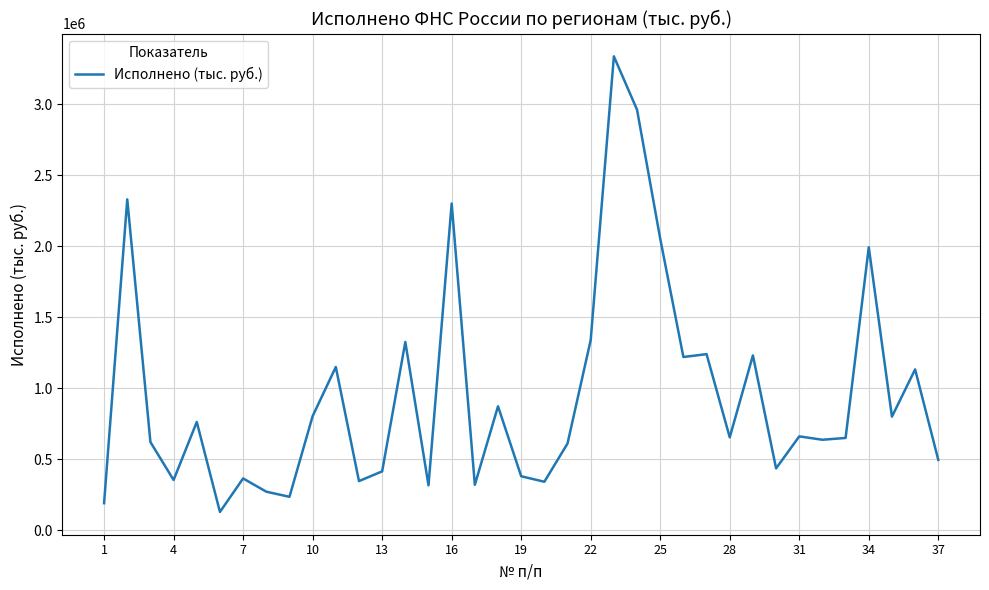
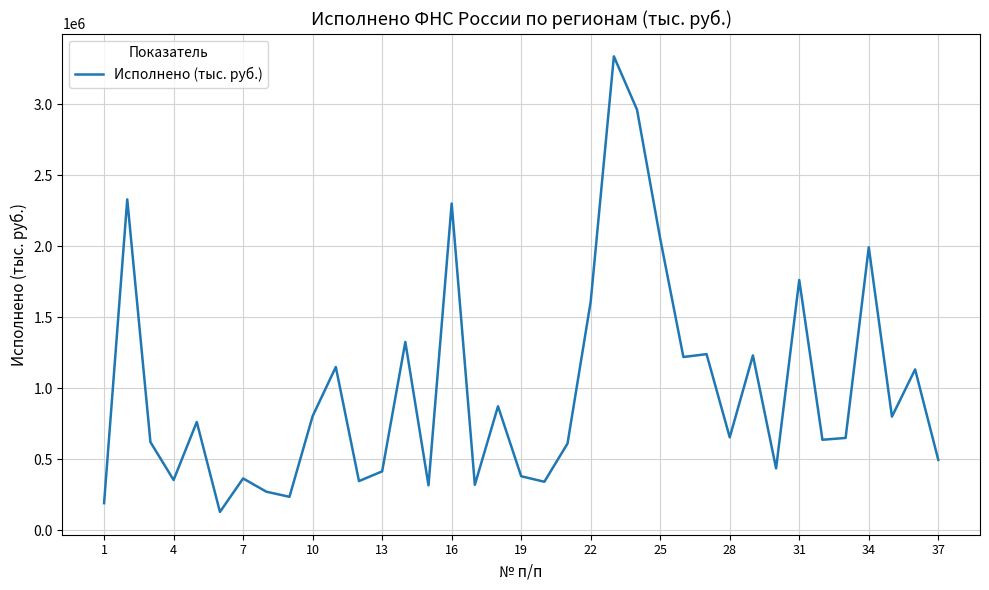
  {
    "1": 190000,
    "4": 350000,
    "7": 360000,
    "10": 800000,
    "13": 410000,
    "16": 2300000,
    "19": 380000,
-   "22": 1340000,
+   "22": 1610000,
    "25": 2050000,
    "28": 650000,
-   "31": 660000,
+   "31": 1760000,
    "34": 1990000,
    "37": 490000
  }
